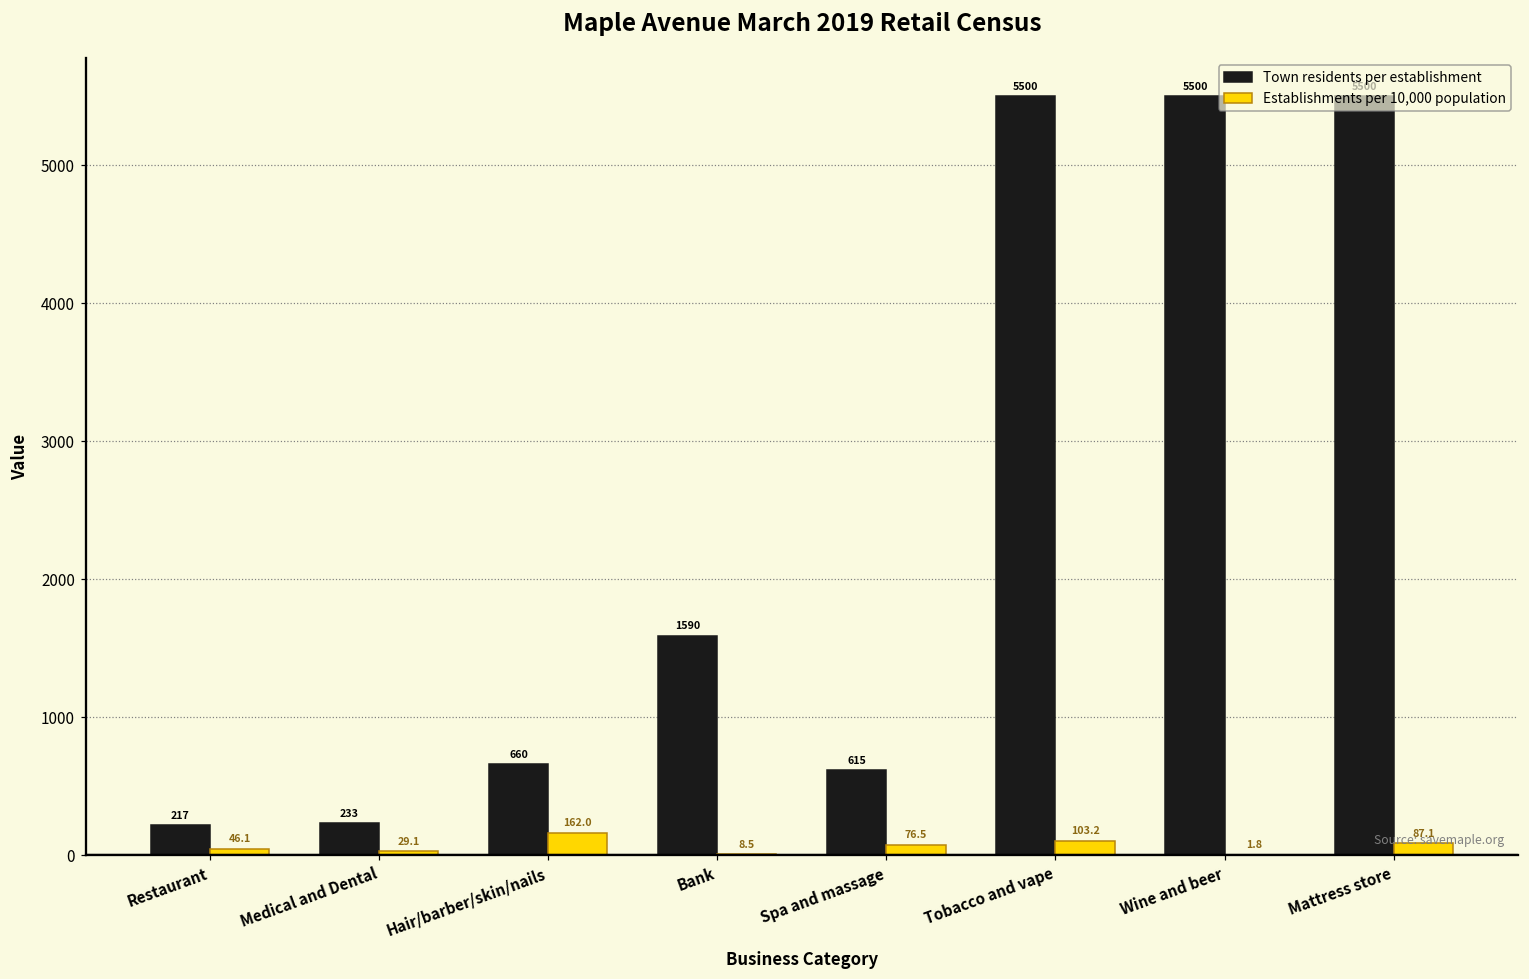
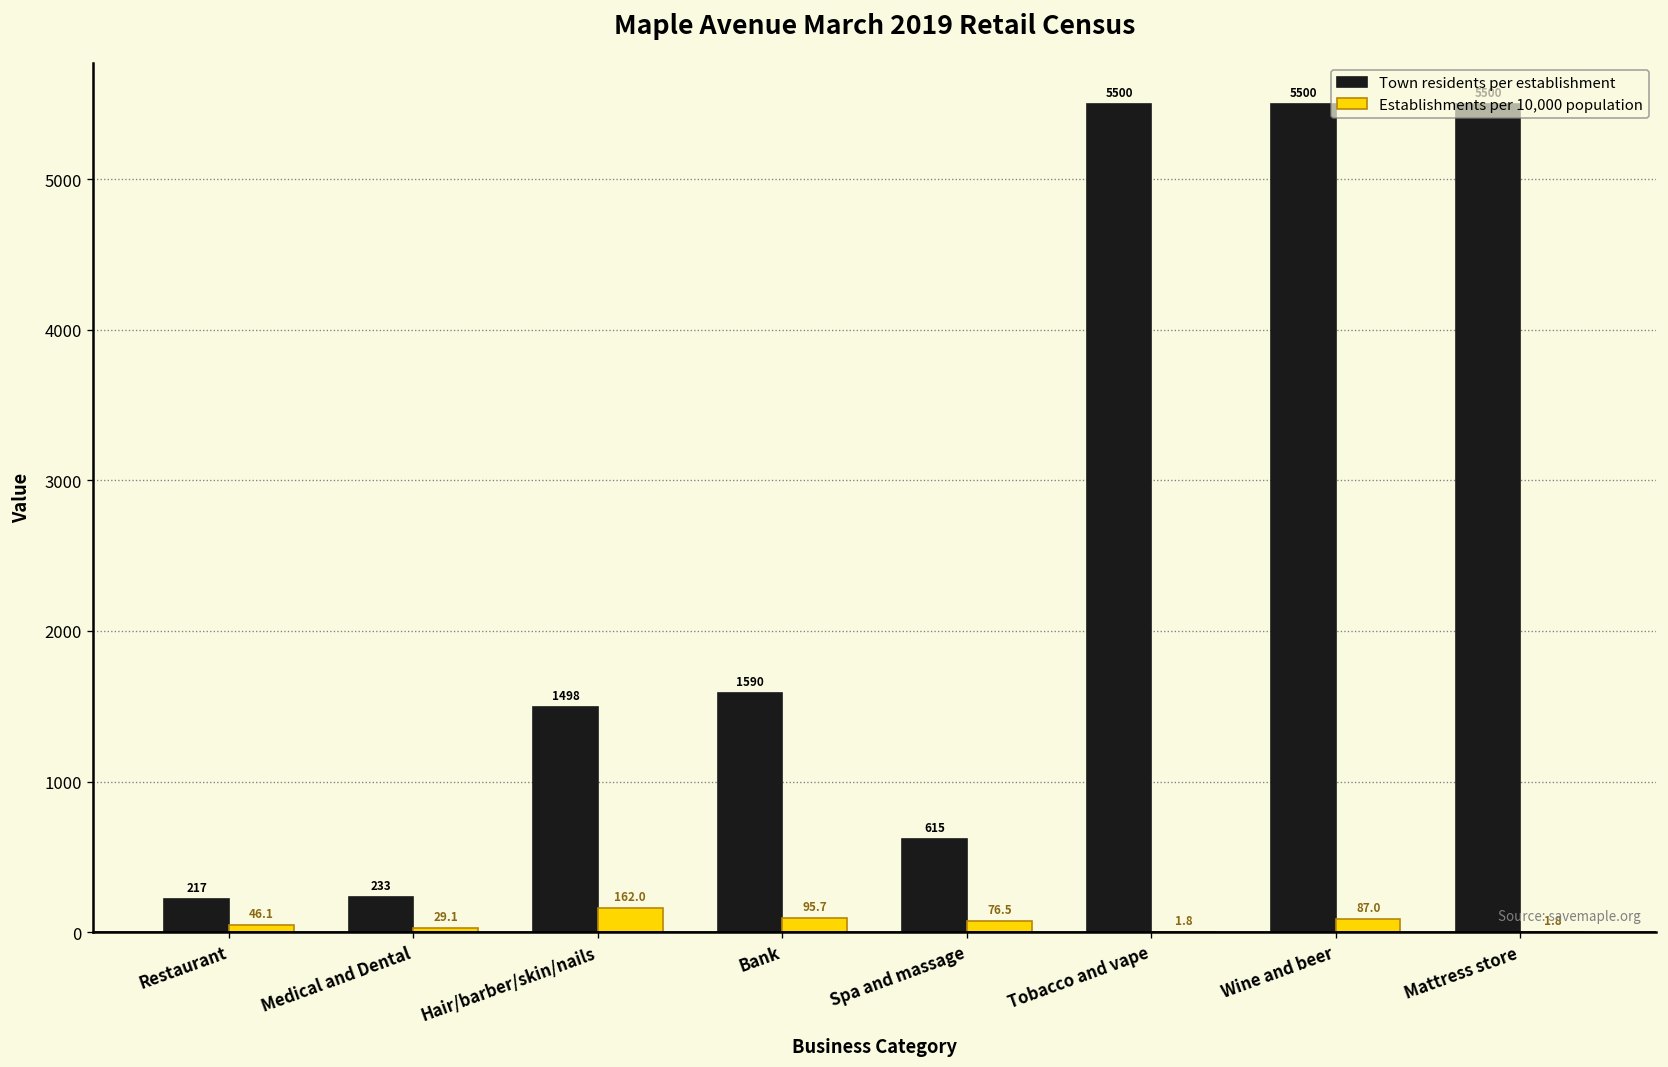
  {
    "Town residents per establishment": {
      "Restaurant": 217,
      "Medical and Dental": 233,
-     "Hair/barber/skin/nails": 660,
+     "Hair/barber/skin/nails": 1498,
      "Bank": 1590,
      "Spa and massage": 615,
      "Tobacco and vape": 5500,
      "Wine and beer": 5500
    },
    "Establishments per 10,000 population": {
      "Restaurant": 46.1,
      "Medical and Dental": 29.1,
      "Hair/barber/skin/nails": 162.0,
-     "Bank": 8.5,
+     "Bank": 95.7,
      "Spa and massage": 76.5,
-     "Tobacco and vape": 103.2,
-     "Wine and beer": 1.8,
-     "Mattress store": 87.1
+     "Tobacco and vape": 1.8,
+     "Wine and beer": 87.0,
+     "Mattress store": 1.8
    }
  }
